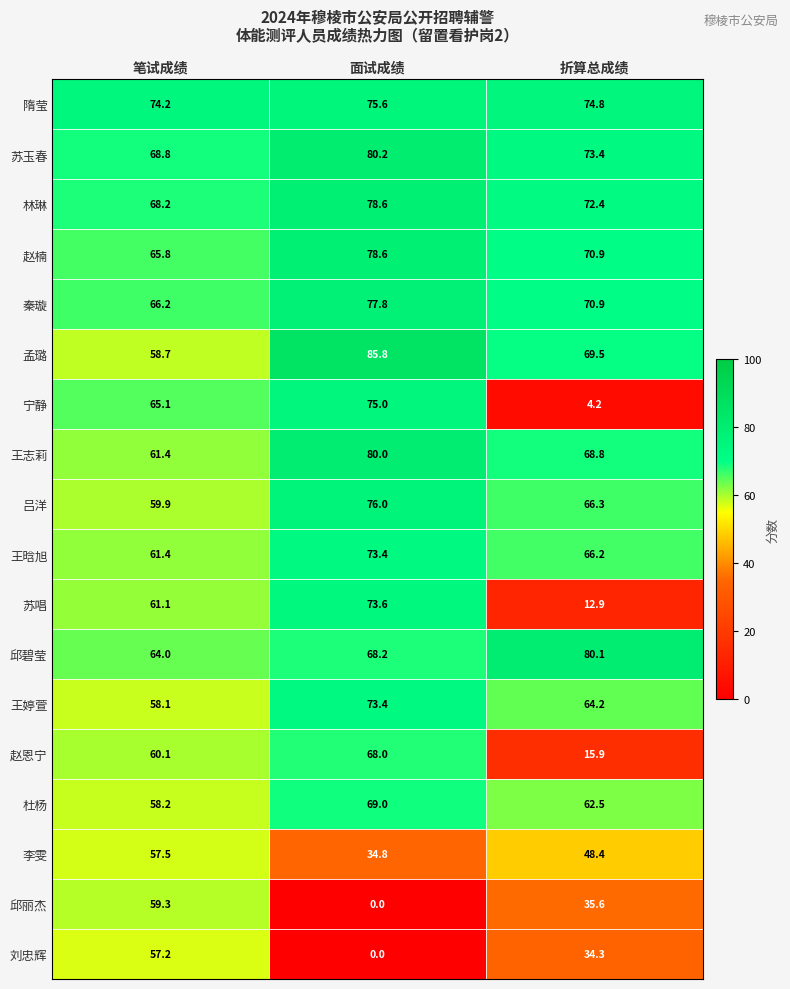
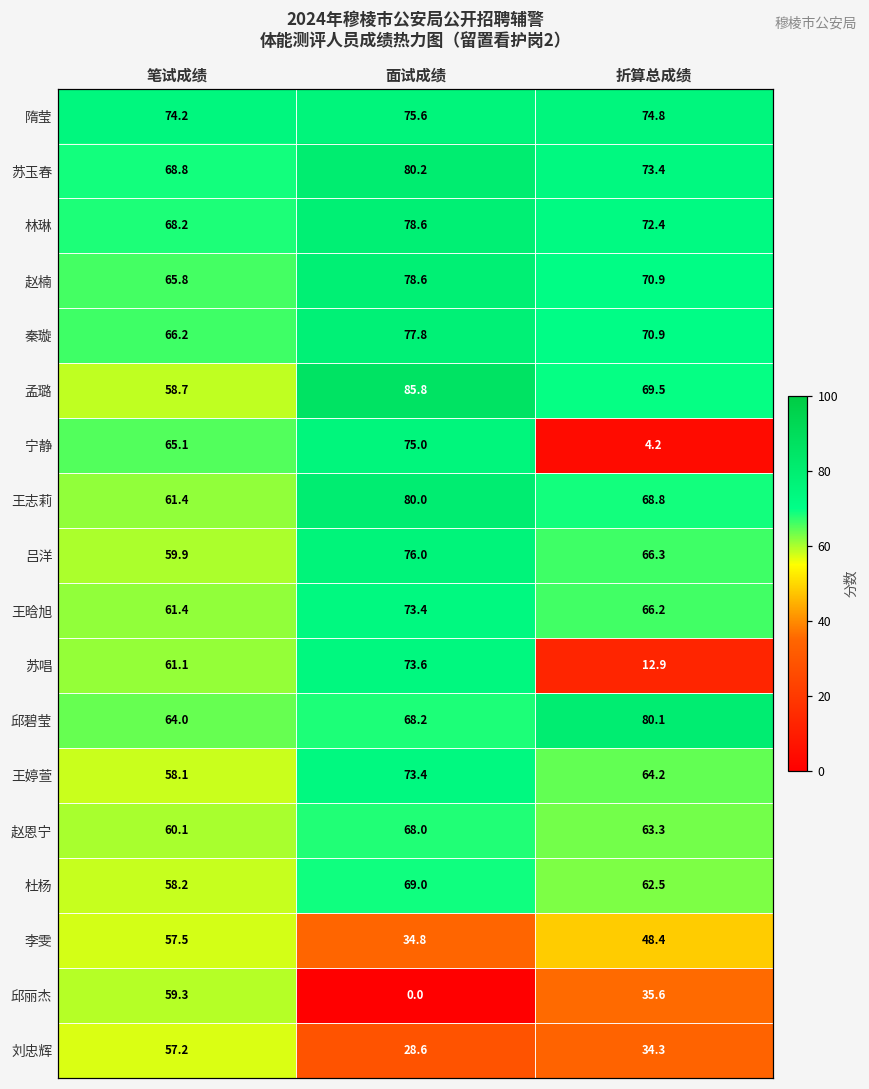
  {
    "隋莹": {
      "笔试成绩": 74.2,
      "面试成绩": 75.6,
      "折算总成绩": 74.8
    },
    "苏玉春": {
      "笔试成绩": 68.8,
      "面试成绩": 80.2,
      "折算总成绩": 73.4
    },
    "林琳": {
      "笔试成绩": 68.2,
      "面试成绩": 78.6,
      "折算总成绩": 72.4
    },
    "赵楠": {
      "笔试成绩": 65.8,
      "面试成绩": 78.6,
      "折算总成绩": 70.9
    },
    "秦璇": {
      "笔试成绩": 66.2,
      "面试成绩": 77.8,
      "折算总成绩": 70.9
    },
    "孟璐": {
      "笔试成绩": 58.7,
      "面试成绩": 85.8,
      "折算总成绩": 69.5
    },
    "宁静": {
      "笔试成绩": 65.1,
      "面试成绩": 75.0,
      "折算总成绩": 4.2
    },
    "王志莉": {
      "笔试成绩": 61.4,
      "面试成绩": 80.0,
      "折算总成绩": 68.8
    },
    "吕洋": {
      "笔试成绩": 59.9,
      "面试成绩": 76.0,
      "折算总成绩": 66.3
    },
    "王晗旭": {
      "笔试成绩": 61.4,
      "面试成绩": 73.4,
      "折算总成绩": 66.2
    },
    "苏唱": {
      "笔试成绩": 61.1,
      "面试成绩": 73.6,
      "折算总成绩": 12.9
    },
    "邱碧莹": {
      "笔试成绩": 64.0,
      "面试成绩": 68.2,
      "折算总成绩": 80.1
    },
    "王婷萱": {
      "笔试成绩": 58.1,
      "面试成绩": 73.4,
      "折算总成绩": 64.2
    },
    "赵恩宁": {
      "笔试成绩": 60.1,
      "面试成绩": 68.0,
-     "折算总成绩": 15.9
+     "折算总成绩": 63.3
    },
    "杜杨": {
      "笔试成绩": 58.2,
      "面试成绩": 69.0,
      "折算总成绩": 62.5
    },
    "李雯": {
      "笔试成绩": 57.5,
      "面试成绩": 34.8,
      "折算总成绩": 48.4
    },
    "邱丽杰": {
      "笔试成绩": 59.3,
      "面试成绩": 0.0,
      "折算总成绩": 35.6
    },
    "刘忠辉": {
      "笔试成绩": 57.2,
-     "面试成绩": 0.0,
+     "面试成绩": 28.6,
      "折算总成绩": 34.3
    }
  }
